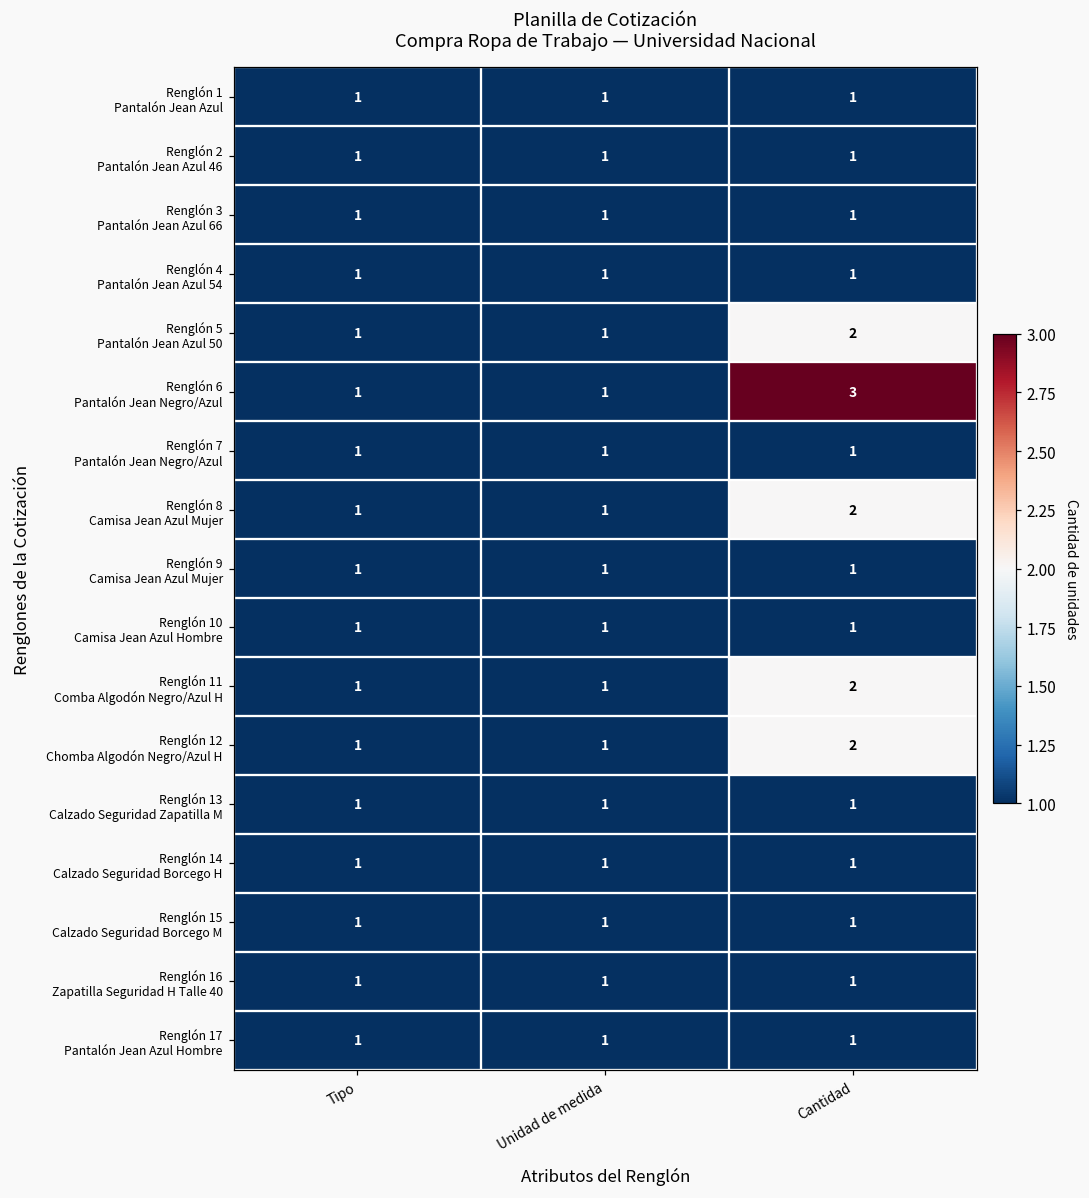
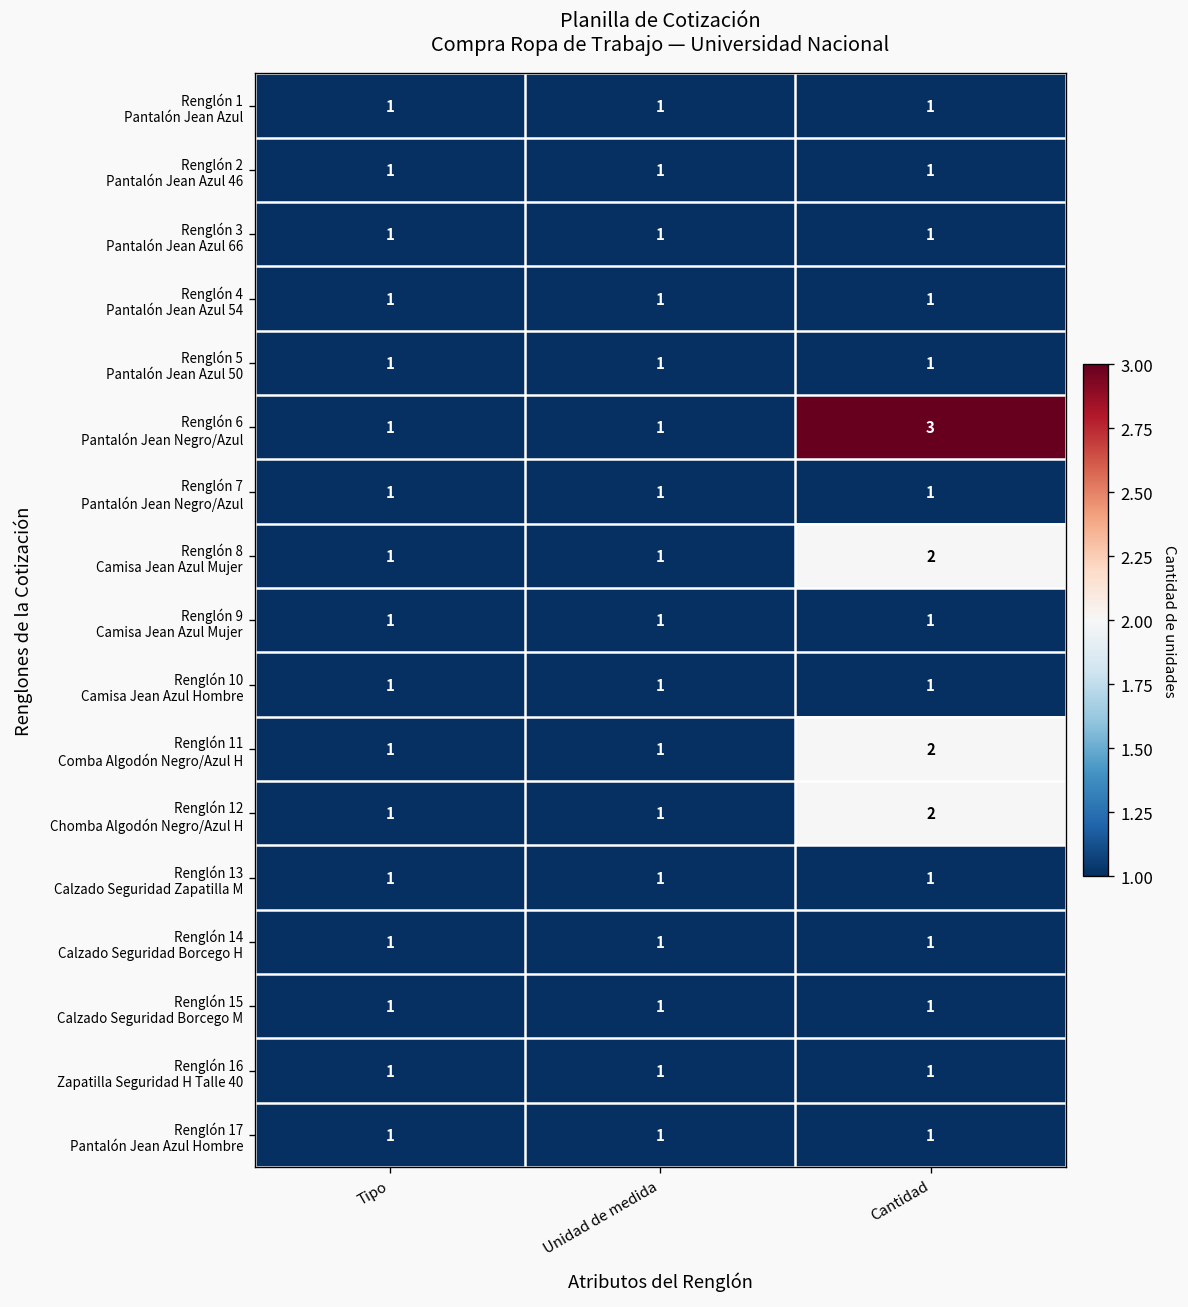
  {
    "Renglón 1 Pantalón Jean Azul": {
      "Tipo": 1,
      "Unidad de medida": 1,
      "Cantidad": 1
    },
    "Renglón 2 Pantalón Jean Azul 46": {
      "Tipo": 1,
      "Unidad de medida": 1,
      "Cantidad": 1
    },
    "Renglón 3 Pantalón Jean Azul 66": {
      "Tipo": 1,
      "Unidad de medida": 1,
      "Cantidad": 1
    },
    "Renglón 4 Pantalón Jean Azul 54": {
      "Tipo": 1,
      "Unidad de medida": 1,
      "Cantidad": 1
    },
    "Renglón 5 Pantalón Jean Azul 50": {
      "Tipo": 1,
      "Unidad de medida": 1,
-     "Cantidad": 2
+     "Cantidad": 1
    },
    "Renglón 6 Pantalón Jean Negro/Azul": {
      "Tipo": 1,
      "Unidad de medida": 1,
      "Cantidad": 3
    },
    "Renglón 7 Pantalón Jean Negro/Azul": {
      "Tipo": 1,
      "Unidad de medida": 1,
      "Cantidad": 1
    },
    "Renglón 8 Camisa Jean Azul Mujer": {
      "Tipo": 1,
      "Unidad de medida": 1,
      "Cantidad": 2
    },
    "Renglón 9 Camisa Jean Azul Mujer": {
      "Tipo": 1,
      "Unidad de medida": 1,
      "Cantidad": 1
    },
    "Renglón 10 Camisa Jean Azul Hombre": {
      "Tipo": 1,
      "Unidad de medida": 1,
      "Cantidad": 1
    },
    "Renglón 11 Comba Algodón Negro/Azul H": {
      "Tipo": 1,
      "Unidad de medida": 1,
      "Cantidad": 2
    },
    "Renglón 12 Chomba Algodón Negro/Azul H": {
      "Tipo": 1,
      "Unidad de medida": 1,
      "Cantidad": 2
    },
    "Renglón 13 Calzado Seguridad Zapatilla M": {
      "Tipo": 1,
      "Unidad de medida": 1,
      "Cantidad": 1
    },
    "Renglón 14 Calzado Seguridad Borcego H": {
      "Tipo": 1,
      "Unidad de medida": 1,
      "Cantidad": 1
    },
    "Renglón 15 Calzado Seguridad Borcego M": {
      "Tipo": 1,
      "Unidad de medida": 1,
      "Cantidad": 1
    },
    "Renglón 16 Zapatilla Seguridad H Talle 40": {
      "Tipo": 1,
      "Unidad de medida": 1,
      "Cantidad": 1
    },
    "Renglón 17 Pantalón Jean Azul Hombre": {
      "Tipo": 1,
      "Unidad de medida": 1,
      "Cantidad": 1
    }
  }
